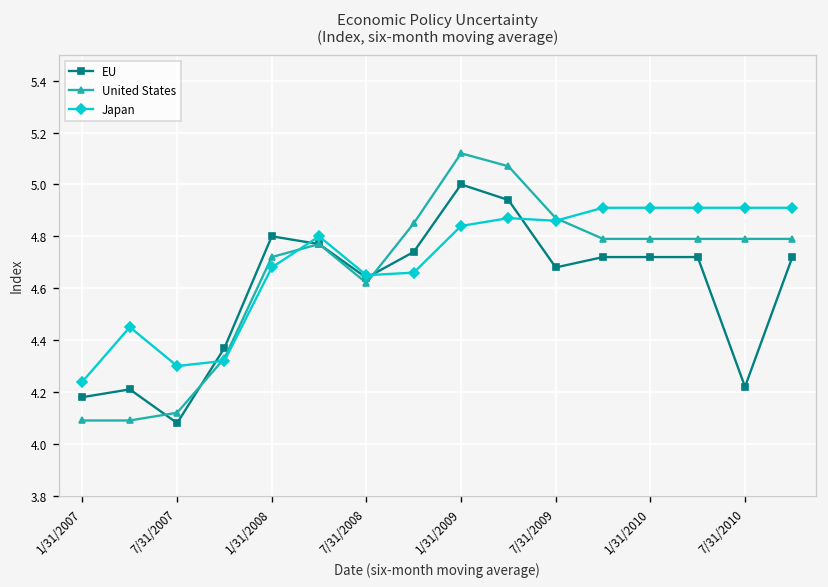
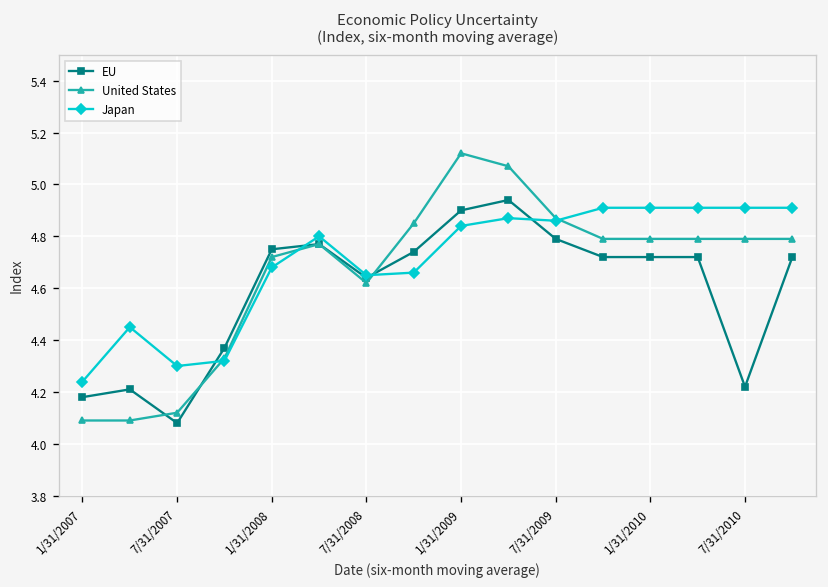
  {
    "EU": {
      "1/31/2007": 4.18,
      "7/31/2007": 4.08,
-     "1/31/2008": 4.80,
-     "1/31/2009": 5.0,
-     "7/31/2009": 4.68,
+     "1/31/2008": 4.75,
+     "1/31/2009": 4.9,
+     "7/31/2009": 4.79,
      "1/31/2010": 4.72,
      "7/31/2010": 4.22
    }
  }
